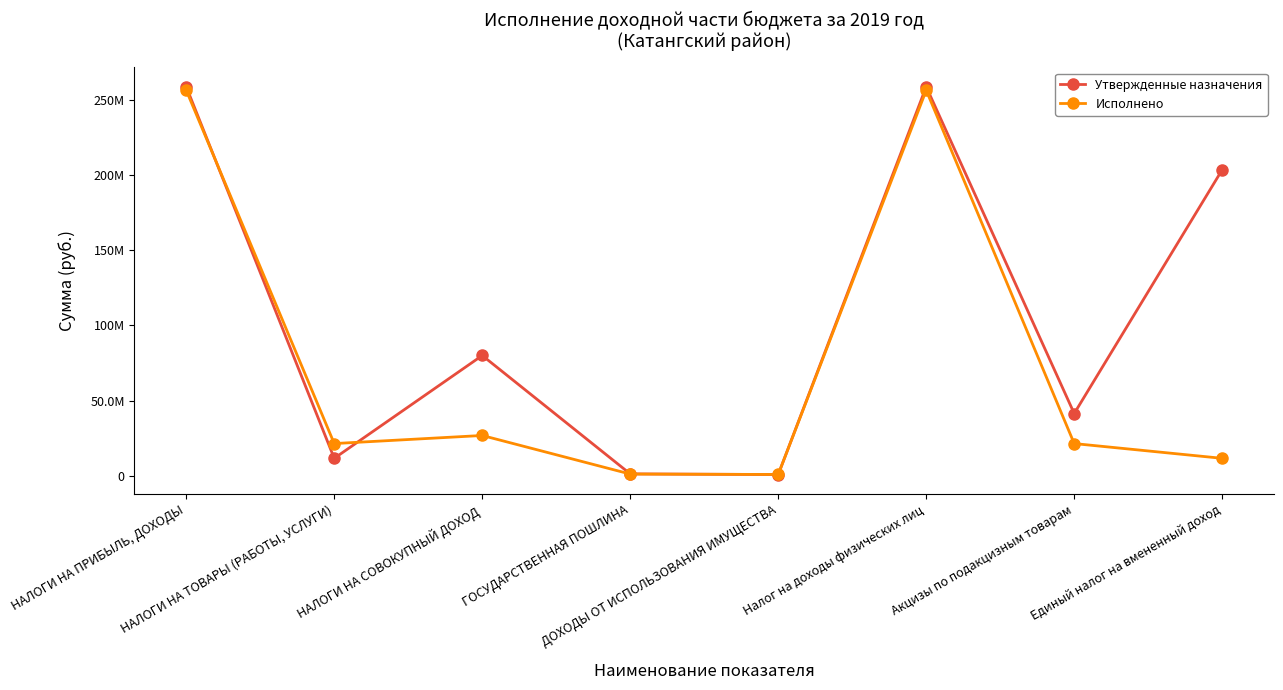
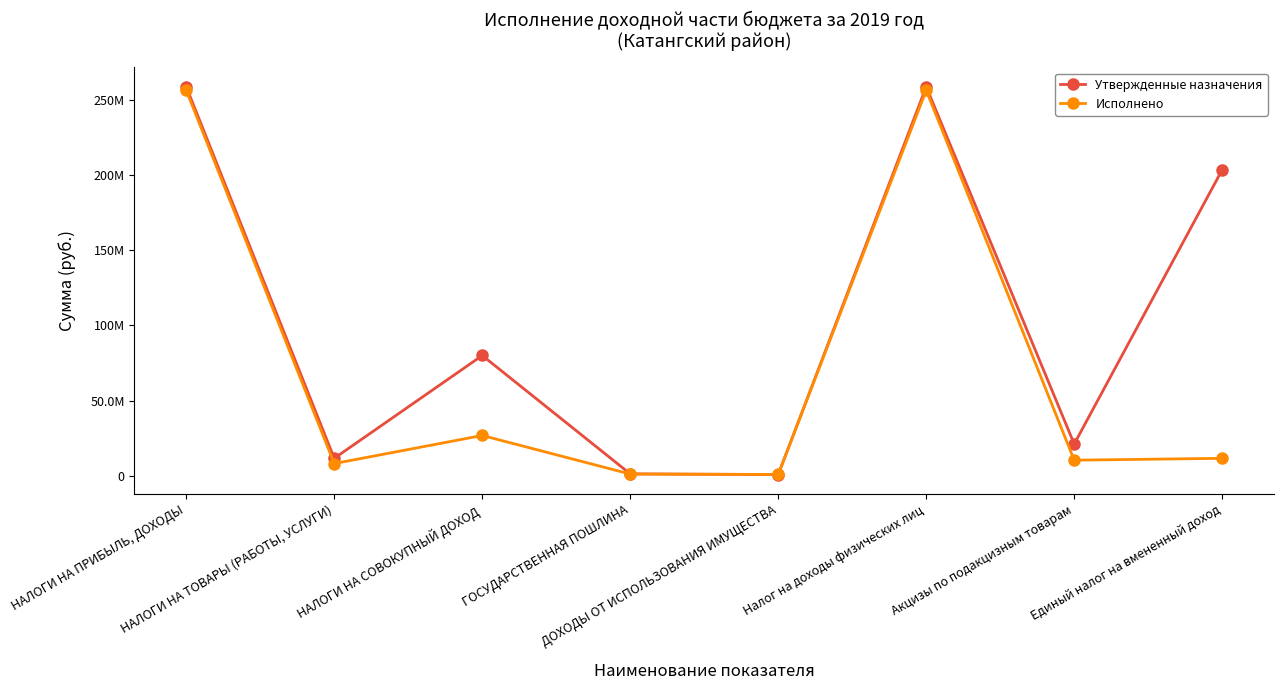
  {
    "Утвержденные назначения": {
      "НАЛОГИ НА ПРИБЫЛЬ, ДОХОДЫ": 259000000,
      "НАЛОГИ НА ТОВАРЫ (РАБОТЫ, УСЛУГИ)": 12000000,
      "НАЛОГИ НА СОВОКУПНЫЙ ДОХОД": 80000000,
      "Налог на доходы физических лиц": 259000000,
-     "Акцизы по подакцизным товарам": 41000000,
+     "Акцизы по подакцизным товарам": 21000000,
      "Единый налог на вмененный доход": 204000000
    },
    "Исполнено": {
      "НАЛОГИ НА ПРИБЫЛЬ, ДОХОДЫ": 256000000,
-     "НАЛОГИ НА ТОВАРЫ (РАБОТЫ, УСЛУГИ)": 21000000,
+     "НАЛОГИ НА ТОВАРЫ (РАБОТЫ, УСЛУГИ)": 8000000,
      "НАЛОГИ НА СОВОКУПНЫЙ ДОХОД": 27000000,
      "Налог на доходы физических лиц": 256000000,
-     "Акцизы по подакцизным товарам": 21000000,
+     "Акцизы по подакцизным товарам": 10000000,
      "Единый налог на вмененный доход": 12000000
    }
  }
